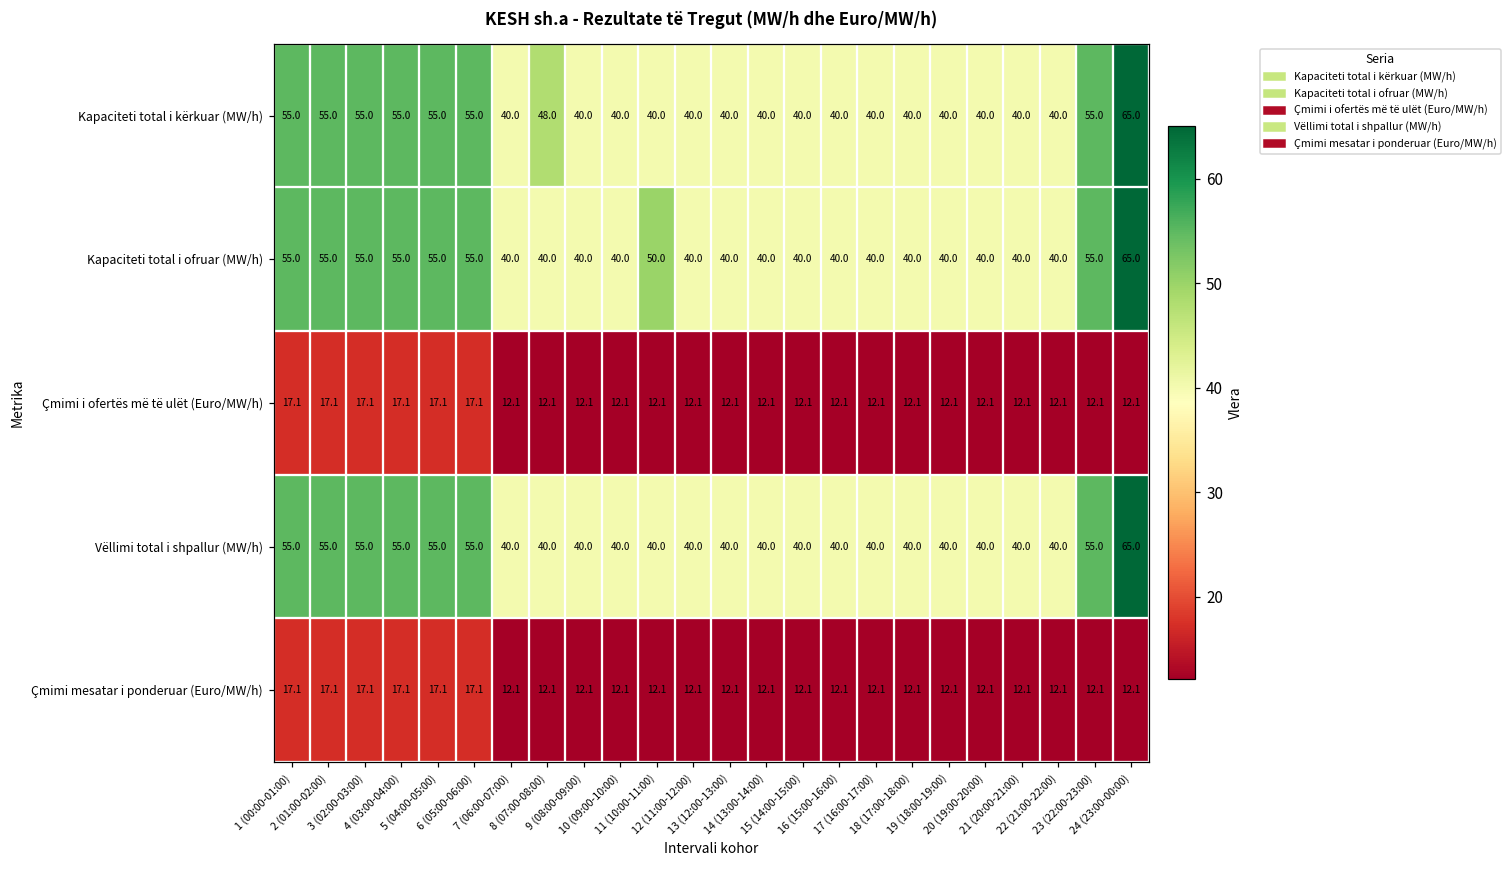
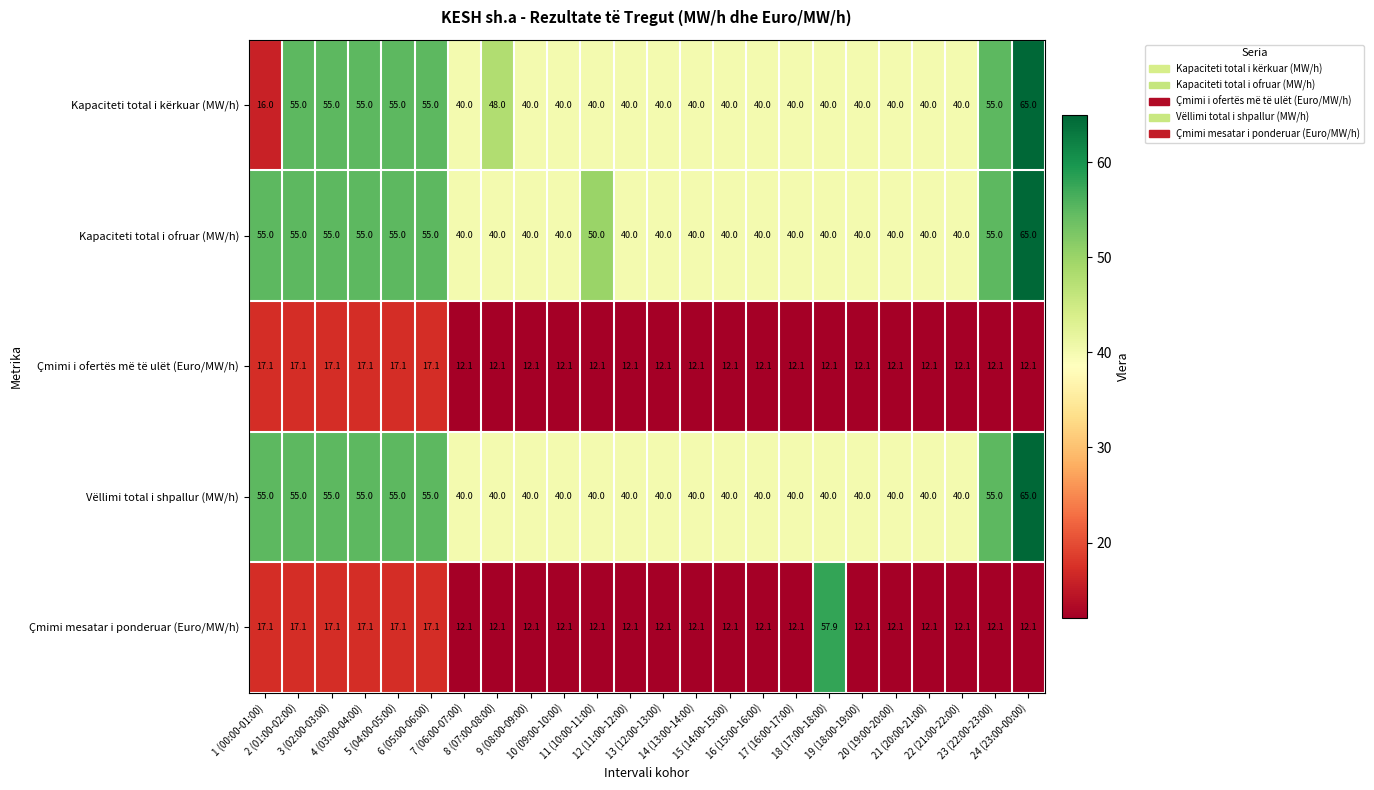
  {
    "Kapaciteti total i kërkuar (MW/h)": {
-     "1 (00:00-01:00)": 55.0,
+     "1 (00:00-01:00)": 16.0,
      "2 (01:00-02:00)": 55.0,
      "3 (02:00-03:00)": 55.0,
      "4 (03:00-04:00)": 55.0,
      "5 (04:00-05:00)": 55.0,
      "6 (05:00-06:00)": 55.0,
      "7 (06:00-07:00)": 40.0,
      "8 (07:00-08:00)": 48.0,
      "9 (08:00-09:00)": 40.0,
      "10 (09:00-10:00)": 40.0,
      "11 (10:00-11:00)": 40.0,
      "12 (11:00-12:00)": 40.0,
      "13 (12:00-13:00)": 40.0,
      "14 (13:00-14:00)": 40.0,
      "15 (14:00-15:00)": 40.0,
      "16 (15:00-16:00)": 40.0,
      "17 (16:00-17:00)": 40.0,
      "18 (17:00-18:00)": 40.0,
      "19 (18:00-19:00)": 40.0,
      "20 (19:00-20:00)": 40.0,
      "21 (20:00-21:00)": 40.0,
      "22 (21:00-22:00)": 40.0,
      "23 (22:00-23:00)": 55.0,
      "24 (23:00-00:00)": 65.0
    },
    "Kapaciteti total i ofruar (MW/h)": {
      "1 (00:00-01:00)": 55.0,
      "2 (01:00-02:00)": 55.0,
      "3 (02:00-03:00)": 55.0,
      "4 (03:00-04:00)": 55.0,
      "5 (04:00-05:00)": 55.0,
      "6 (05:00-06:00)": 55.0,
      "7 (06:00-07:00)": 40.0,
      "8 (07:00-08:00)": 40.0,
      "9 (08:00-09:00)": 40.0,
      "10 (09:00-10:00)": 40.0,
      "11 (10:00-11:00)": 50.0,
      "12 (11:00-12:00)": 40.0,
      "13 (12:00-13:00)": 40.0,
      "14 (13:00-14:00)": 40.0,
      "15 (14:00-15:00)": 40.0,
      "16 (15:00-16:00)": 40.0,
      "17 (16:00-17:00)": 40.0,
      "18 (17:00-18:00)": 40.0,
      "19 (18:00-19:00)": 40.0,
      "20 (19:00-20:00)": 40.0,
      "21 (20:00-21:00)": 40.0,
      "22 (21:00-22:00)": 40.0,
      "23 (22:00-23:00)": 55.0,
      "24 (23:00-00:00)": 65.0
    },
    "Çmimi i ofertës më të ulët (Euro/MW/h)": {
      "1 (00:00-01:00)": 17.1,
      "2 (01:00-02:00)": 17.1,
      "3 (02:00-03:00)": 17.1,
      "4 (03:00-04:00)": 17.1,
      "5 (04:00-05:00)": 17.1,
      "6 (05:00-06:00)": 17.1,
      "7 (06:00-07:00)": 12.1,
      "8 (07:00-08:00)": 12.1,
      "9 (08:00-09:00)": 12.1,
      "10 (09:00-10:00)": 12.1,
      "11 (10:00-11:00)": 12.1,
      "12 (11:00-12:00)": 12.1,
      "13 (12:00-13:00)": 12.1,
      "14 (13:00-14:00)": 12.1,
      "15 (14:00-15:00)": 12.1,
      "16 (15:00-16:00)": 12.1,
      "17 (16:00-17:00)": 12.1,
      "18 (17:00-18:00)": 12.1,
      "19 (18:00-19:00)": 12.1,
      "20 (19:00-20:00)": 12.1,
      "21 (20:00-21:00)": 12.1,
      "22 (21:00-22:00)": 12.1,
      "23 (22:00-23:00)": 12.1,
      "24 (23:00-00:00)": 12.1
    },
    "Vëllimi total i shpallur (MW/h)": {
      "1 (00:00-01:00)": 55.0,
      "2 (01:00-02:00)": 55.0,
      "3 (02:00-03:00)": 55.0,
      "4 (03:00-04:00)": 55.0,
      "5 (04:00-05:00)": 55.0,
      "6 (05:00-06:00)": 55.0,
      "7 (06:00-07:00)": 40.0,
      "8 (07:00-08:00)": 40.0,
      "9 (08:00-09:00)": 40.0,
      "10 (09:00-10:00)": 40.0,
      "11 (10:00-11:00)": 40.0,
      "12 (11:00-12:00)": 40.0,
      "13 (12:00-13:00)": 40.0,
      "14 (13:00-14:00)": 40.0,
      "15 (14:00-15:00)": 40.0,
      "16 (15:00-16:00)": 40.0,
      "17 (16:00-17:00)": 40.0,
      "18 (17:00-18:00)": 40.0,
      "19 (18:00-19:00)": 40.0,
      "20 (19:00-20:00)": 40.0,
      "21 (20:00-21:00)": 40.0,
      "22 (21:00-22:00)": 40.0,
      "23 (22:00-23:00)": 55.0,
      "24 (23:00-00:00)": 65.0
    },
    "Çmimi mesatar i ponderuar (Euro/MW/h)": {
      "1 (00:00-01:00)": 17.1,
      "2 (01:00-02:00)": 17.1,
      "3 (02:00-03:00)": 17.1,
      "4 (03:00-04:00)": 17.1,
      "5 (04:00-05:00)": 17.1,
      "6 (05:00-06:00)": 17.1,
      "7 (06:00-07:00)": 12.1,
      "8 (07:00-08:00)": 12.1,
      "9 (08:00-09:00)": 12.1,
      "10 (09:00-10:00)": 12.1,
      "11 (10:00-11:00)": 12.1,
      "12 (11:00-12:00)": 12.1,
      "13 (12:00-13:00)": 12.1,
      "14 (13:00-14:00)": 12.1,
      "15 (14:00-15:00)": 12.1,
      "16 (15:00-16:00)": 12.1,
      "17 (16:00-17:00)": 12.1,
-     "18 (17:00-18:00)": 12.1,
+     "18 (17:00-18:00)": 57.9,
      "19 (18:00-19:00)": 12.1,
      "20 (19:00-20:00)": 12.1,
      "21 (20:00-21:00)": 12.1,
      "22 (21:00-22:00)": 12.1,
      "23 (22:00-23:00)": 12.1,
      "24 (23:00-00:00)": 12.1
    }
  }
